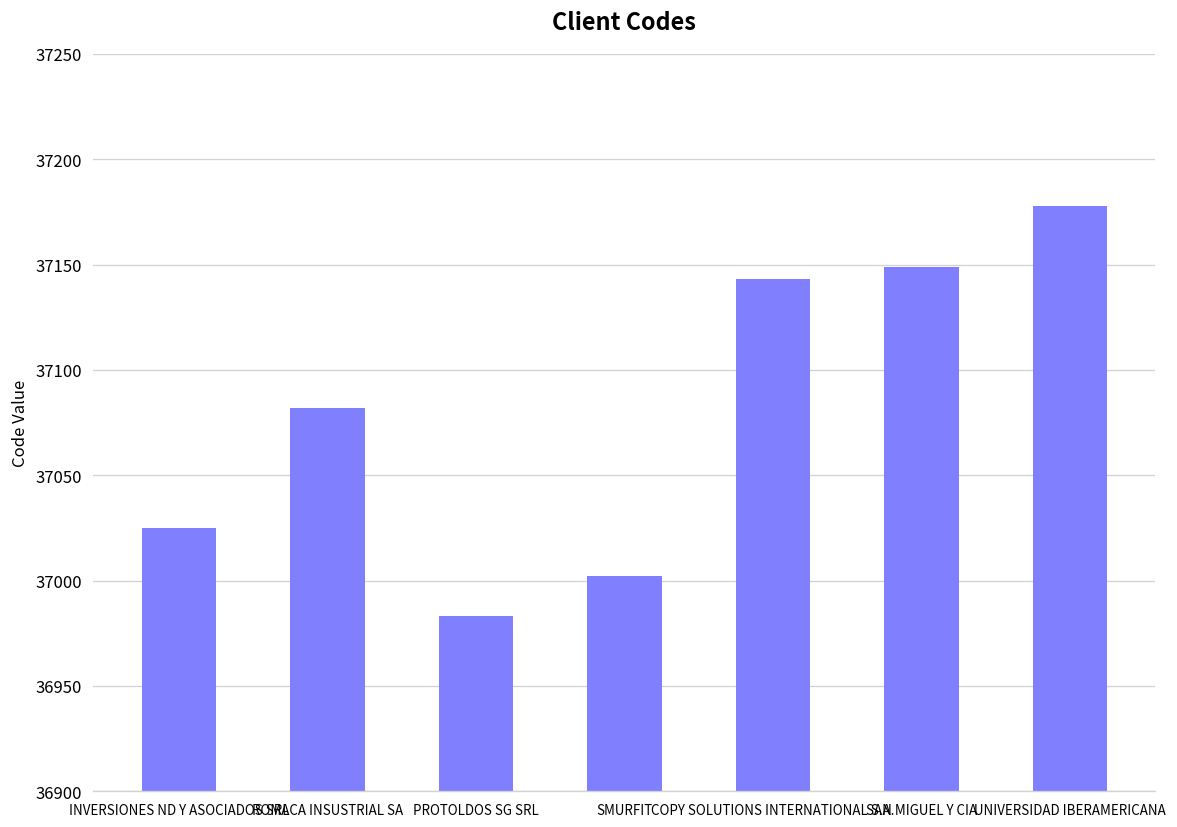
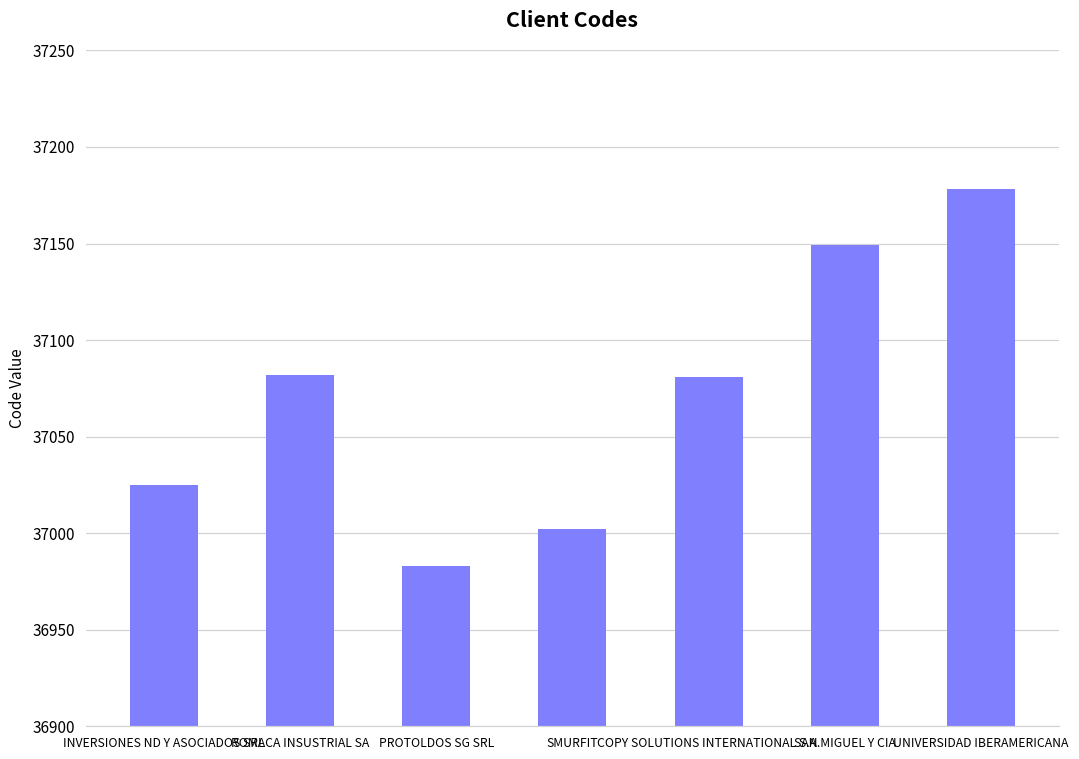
  {
    "PROTOLDOS SG SRL": 36983,
    "SMURFIT": 37002,
-   "COPY SOLUTIONS INTERNATIONAL S.A.": 37143,
+   "COPY SOLUTIONS INTERNATIONAL S.A.": 37081,
    "UNIVERSIDAD IBERAMERICANA": 37178
  }
